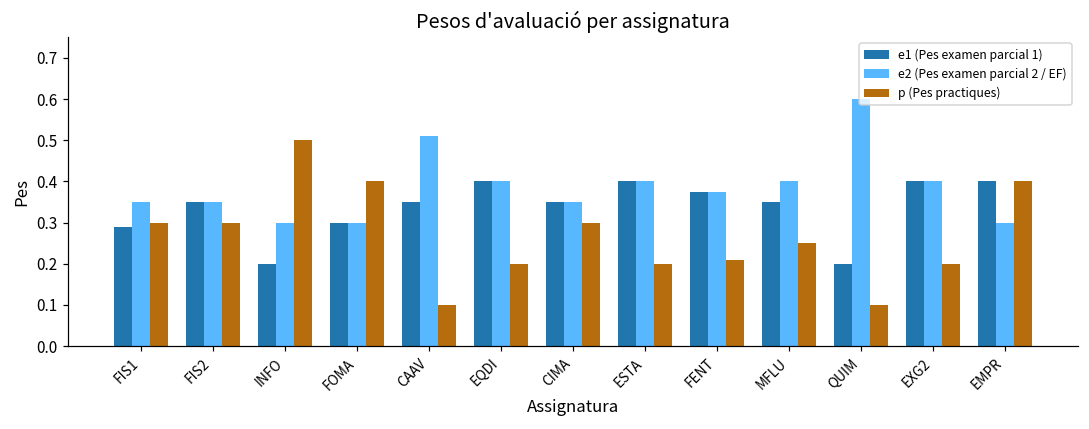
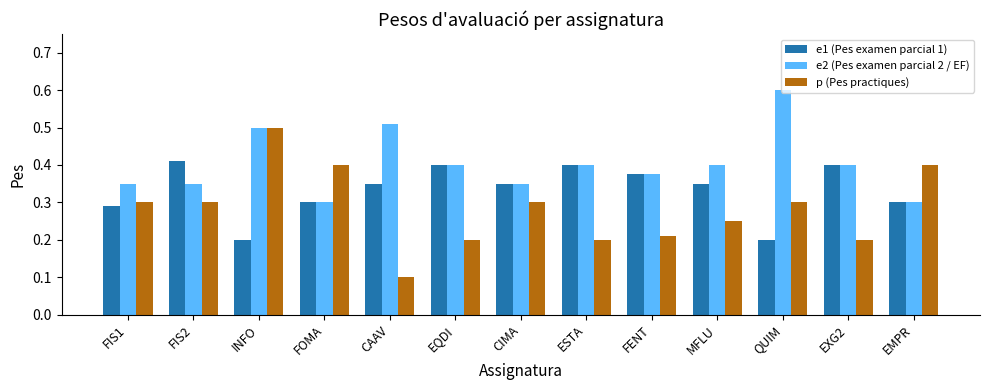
  {
    "e1 (Pes examen parcial 1)": {
      "FIS1": 0.29,
-     "FIS2": 0.35,
+     "FIS2": 0.41,
      "INFO": 0.20,
      "FOMA": 0.30,
      "CAAV": 0.35,
      "EQDI": 0.40,
      "CIMA": 0.35,
      "ESTA": 0.40,
      "FENT": 0.38,
      "MFLU": 0.35,
      "QUIM": 0.20,
      "EXG2": 0.40,
-     "EMPR": 0.4
+     "EMPR": 0.3
    },
    "e2 (Pes examen parcial 2 / EF)": {
      "FIS1": 0.35,
      "FIS2": 0.35,
-     "INFO": 0.3,
+     "INFO": 0.5,
      "FOMA": 0.3,
      "CAAV": 0.51,
      "EQDI": 0.4,
      "CIMA": 0.35,
      "ESTA": 0.4,
      "FENT": 0.38,
      "MFLU": 0.4,
      "EXG2": 0.4,
      "EMPR": 0.3
    },
    "p (Pes practiques)": {
      "FIS1": 0.3,
      "FIS2": 0.3,
      "INFO": 0.5,
      "FOMA": 0.4,
      "CAAV": 0.1,
      "EQDI": 0.2,
      "CIMA": 0.3,
      "ESTA": 0.2,
      "FENT": 0.21,
      "MFLU": 0.25,
-     "QUIM": 0.1,
+     "QUIM": 0.3,
      "EXG2": 0.2,
      "EMPR": 0.4
    }
  }
